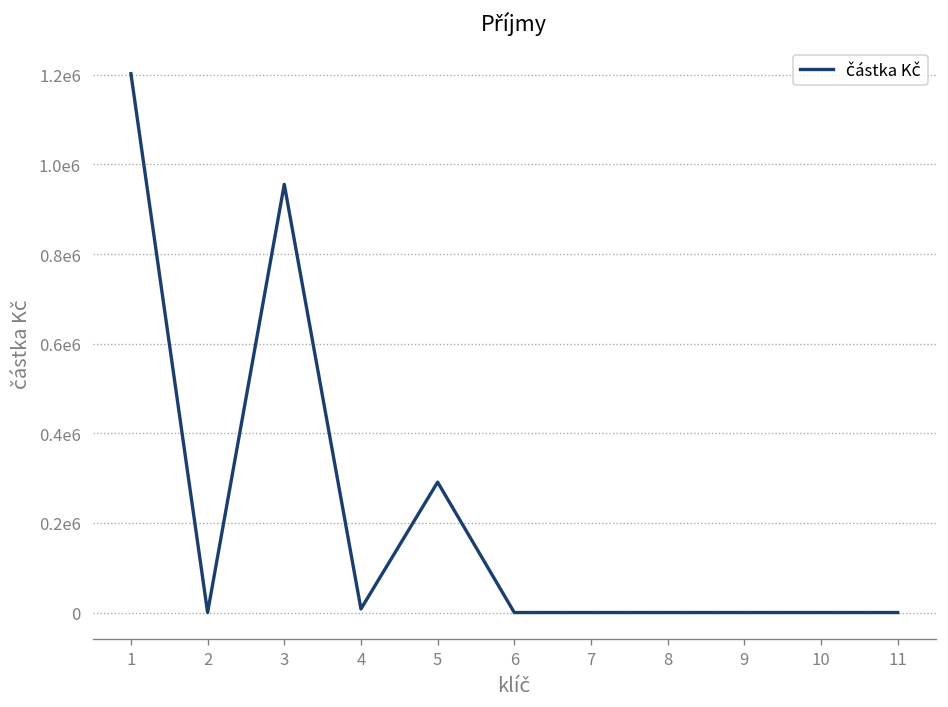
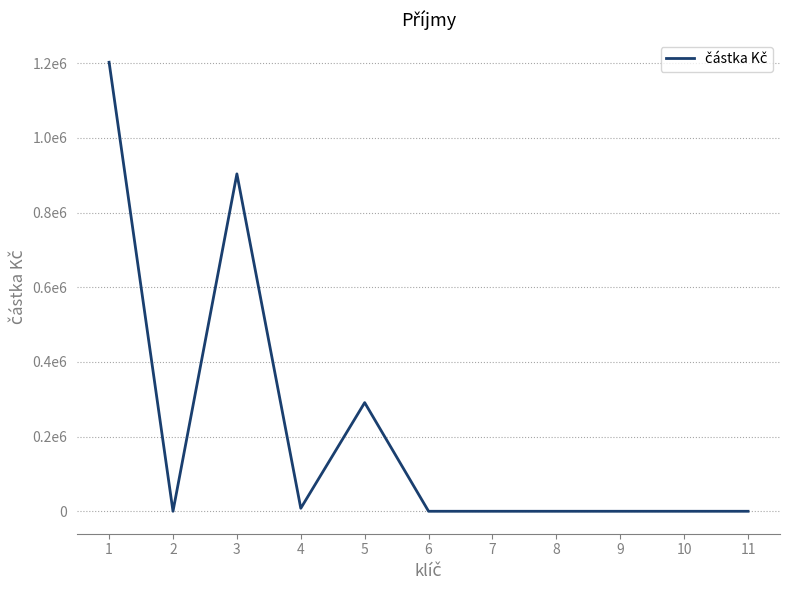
  {
    "1": 1200000,
    "2": 0,
-   "3": 960000,
+   "3": 900000,
    "4": 10000,
    "5": 290000,
    "6": 0,
    "7": 0,
    "8": 0,
    "9": 0,
    "10": 0,
    "11": 0
  }
